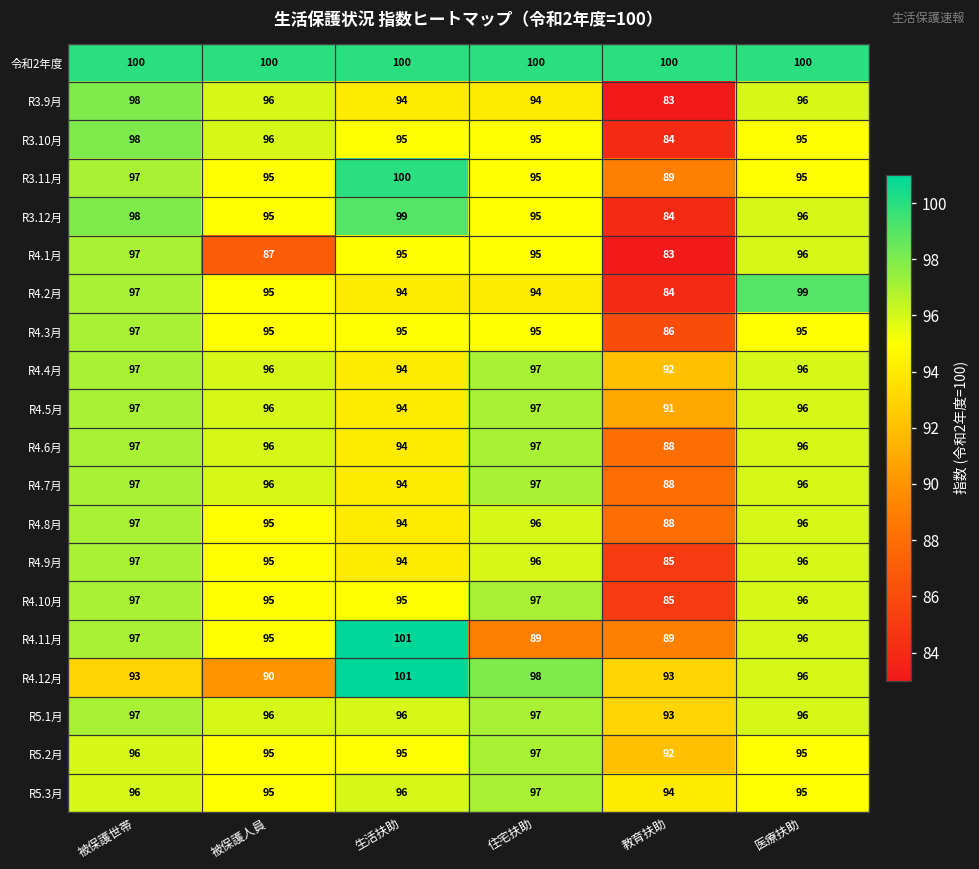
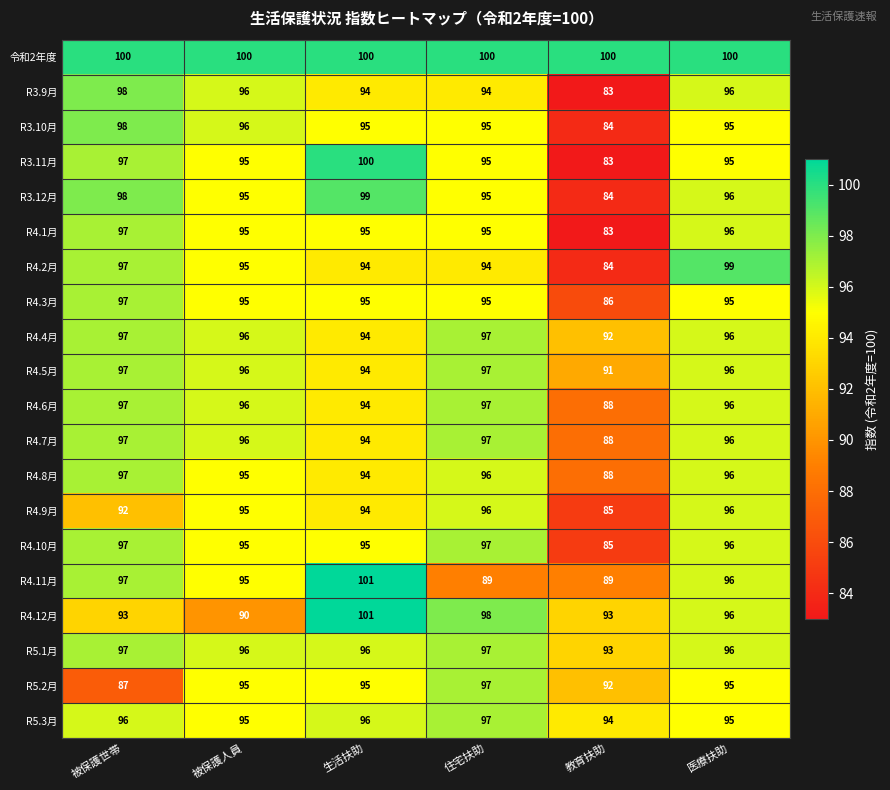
  {
    "令和2年度": {
      "被保護世帯": 100,
      "被保護人員": 100,
      "生活扶助": 100,
      "住宅扶助": 100,
      "教育扶助": 100,
      "医療扶助": 100
    },
    "R3.9月": {
      "被保護世帯": 98,
      "被保護人員": 96,
      "生活扶助": 94,
      "住宅扶助": 94,
      "教育扶助": 83,
      "医療扶助": 96
    },
    "R3.10月": {
      "被保護世帯": 98,
      "被保護人員": 96,
      "生活扶助": 95,
      "住宅扶助": 95,
      "教育扶助": 84,
      "医療扶助": 95
    },
    "R3.11月": {
      "被保護世帯": 97,
      "被保護人員": 95,
      "生活扶助": 100,
      "住宅扶助": 95,
-     "教育扶助": 89,
+     "教育扶助": 83,
      "医療扶助": 95
    },
    "R3.12月": {
      "被保護世帯": 98,
      "被保護人員": 95,
      "生活扶助": 99,
      "住宅扶助": 95,
      "教育扶助": 84,
      "医療扶助": 96
    },
    "R4.1月": {
      "被保護世帯": 97,
-     "被保護人員": 87,
+     "被保護人員": 95,
      "生活扶助": 95,
      "住宅扶助": 95,
      "教育扶助": 83,
      "医療扶助": 96
    },
    "R4.2月": {
      "被保護世帯": 97,
      "被保護人員": 95,
      "生活扶助": 94,
      "住宅扶助": 94,
      "教育扶助": 84,
      "医療扶助": 99
    },
    "R4.3月": {
      "被保護世帯": 97,
      "被保護人員": 95,
      "生活扶助": 95,
      "住宅扶助": 95,
      "教育扶助": 86,
      "医療扶助": 95
    },
    "R4.4月": {
      "被保護世帯": 97,
      "被保護人員": 96,
      "生活扶助": 94,
      "住宅扶助": 97,
      "教育扶助": 92,
      "医療扶助": 96
    },
    "R4.5月": {
      "被保護世帯": 97,
      "被保護人員": 96,
      "生活扶助": 94,
      "住宅扶助": 97,
      "教育扶助": 91,
      "医療扶助": 96
    },
    "R4.6月": {
      "被保護世帯": 97,
      "被保護人員": 96,
      "生活扶助": 94,
      "住宅扶助": 97,
      "教育扶助": 88,
      "医療扶助": 96
    },
    "R4.7月": {
      "被保護世帯": 97,
      "被保護人員": 96,
      "生活扶助": 94,
      "住宅扶助": 97,
      "教育扶助": 88,
      "医療扶助": 96
    },
    "R4.8月": {
      "被保護世帯": 97,
      "被保護人員": 95,
      "生活扶助": 94,
      "住宅扶助": 96,
      "教育扶助": 88,
      "医療扶助": 96
    },
    "R4.9月": {
-     "被保護世帯": 97,
+     "被保護世帯": 92,
      "被保護人員": 95,
      "生活扶助": 94,
      "住宅扶助": 96,
      "教育扶助": 85,
      "医療扶助": 96
    },
    "R4.10月": {
      "被保護世帯": 97,
      "被保護人員": 95,
      "生活扶助": 95,
      "住宅扶助": 97,
      "教育扶助": 85,
      "医療扶助": 96
    },
    "R4.11月": {
      "被保護世帯": 97,
      "被保護人員": 95,
      "生活扶助": 101,
      "住宅扶助": 89,
      "教育扶助": 89,
      "医療扶助": 96
    },
    "R4.12月": {
      "被保護世帯": 93,
      "被保護人員": 90,
      "生活扶助": 101,
      "住宅扶助": 98,
      "教育扶助": 93,
      "医療扶助": 96
    },
    "R5.1月": {
      "被保護世帯": 97,
      "被保護人員": 96,
      "生活扶助": 96,
      "住宅扶助": 97,
      "教育扶助": 93,
      "医療扶助": 96
    },
    "R5.2月": {
-     "被保護世帯": 96,
+     "被保護世帯": 87,
      "被保護人員": 95,
      "生活扶助": 95,
      "住宅扶助": 97,
      "教育扶助": 92,
      "医療扶助": 95
    },
    "R5.3月": {
      "被保護世帯": 96,
      "被保護人員": 95,
      "生活扶助": 96,
      "住宅扶助": 97,
      "教育扶助": 94,
      "医療扶助": 95
    }
  }
